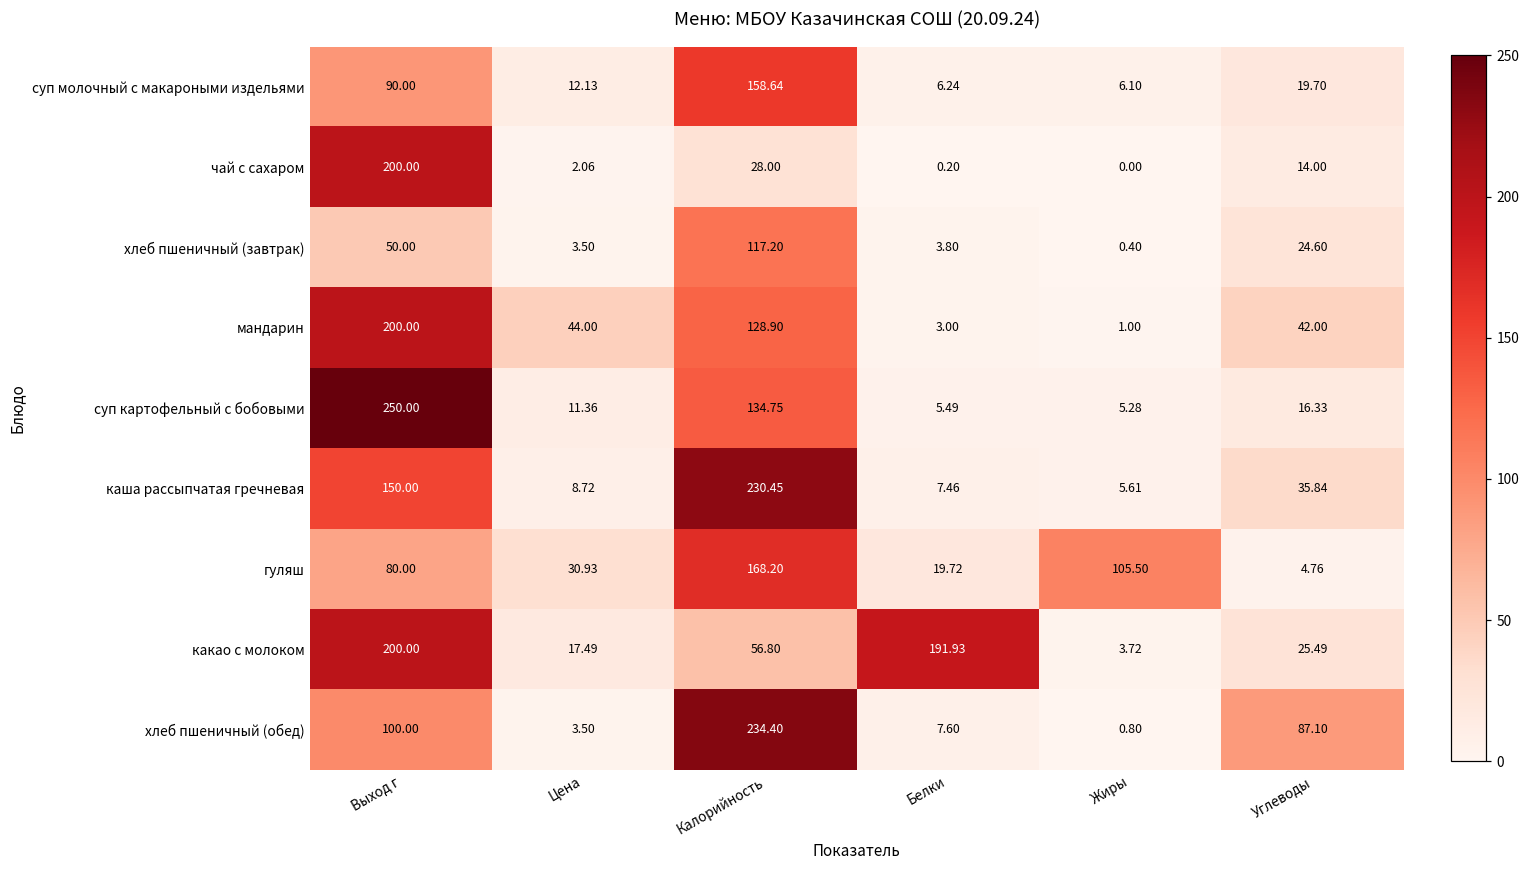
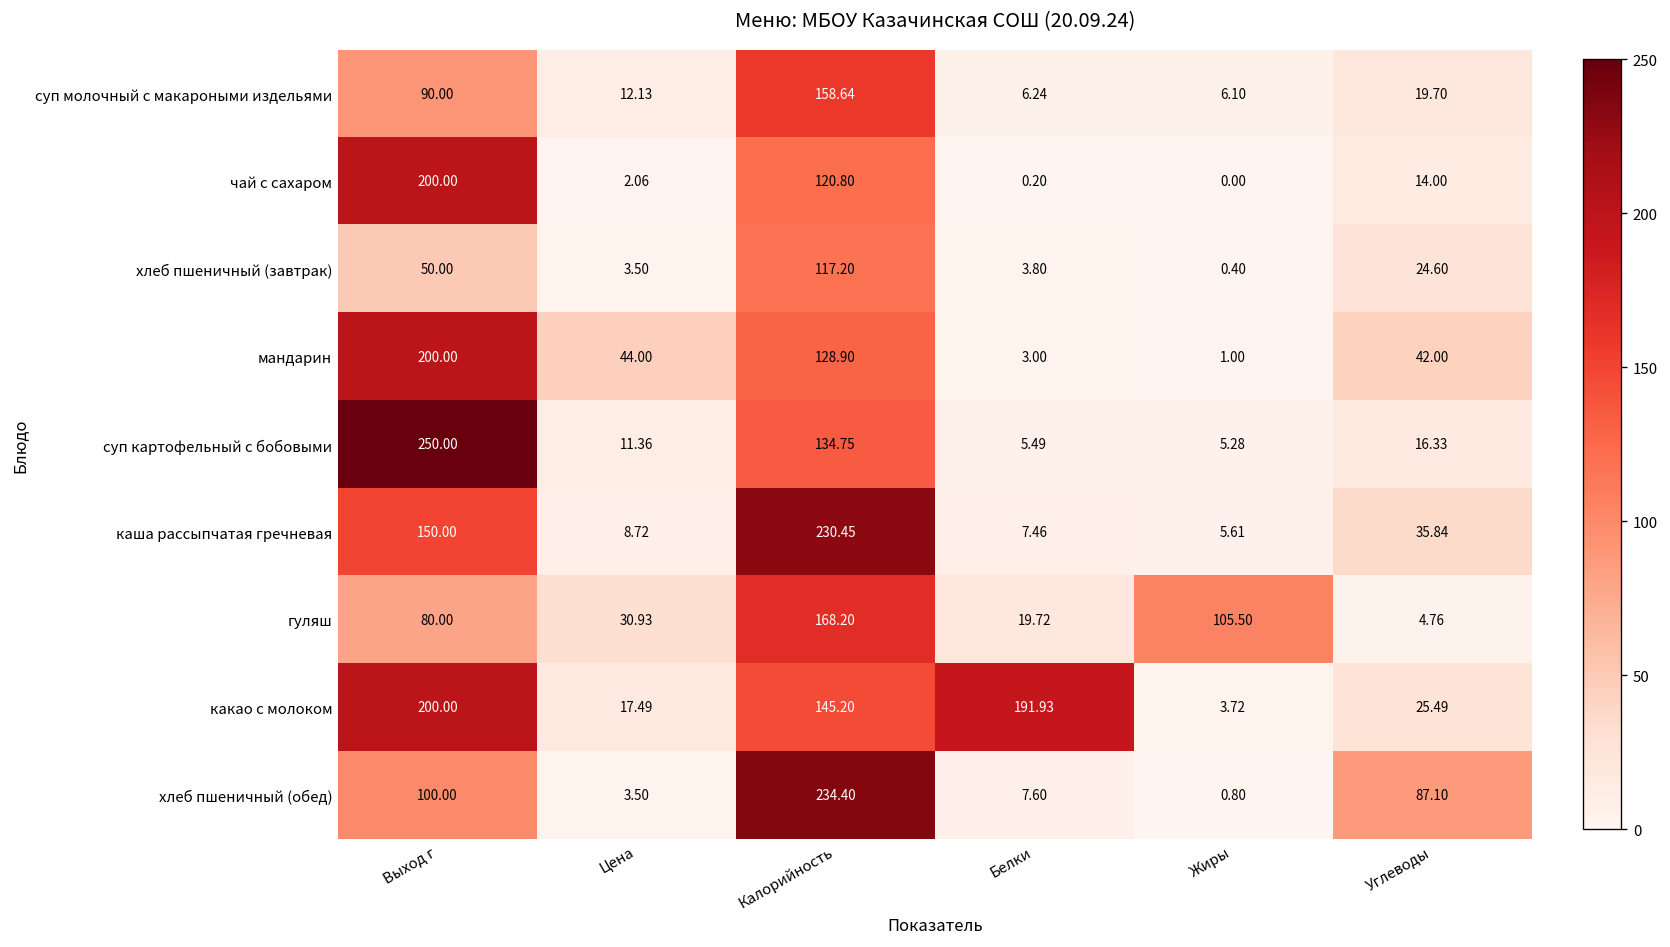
  {
    "суп молочный с макароными издельями": {
      "Выход г": 90.00,
      "Цена": 12.13,
      "Калорийность": 158.64,
      "Белки": 6.24,
      "Жиры": 6.10,
      "Углеводы": 19.70
    },
    "чай с сахаром": {
      "Выход г": 200.00,
      "Цена": 2.06,
-     "Калорийность": 28.00,
+     "Калорийность": 120.80,
      "Белки": 0.20,
      "Жиры": 0.00,
      "Углеводы": 14.00
    },
    "хлеб пшеничный (завтрак)": {
      "Выход г": 50.00,
      "Цена": 3.50,
      "Калорийность": 117.20,
      "Белки": 3.80,
      "Жиры": 0.40,
      "Углеводы": 24.60
    },
    "мандарин": {
      "Выход г": 200.00,
      "Цена": 44.00,
      "Калорийность": 128.90,
      "Белки": 3.00,
      "Жиры": 1.00,
      "Углеводы": 42.00
    },
    "суп картофельный с бобовыми": {
      "Выход г": 250.00,
      "Цена": 11.36,
      "Калорийность": 134.75,
      "Белки": 5.49,
      "Жиры": 5.28,
      "Углеводы": 16.33
    },
    "каша рассыпчатая гречневая": {
      "Выход г": 150.00,
      "Цена": 8.72,
      "Калорийность": 230.45,
      "Белки": 7.46,
      "Жиры": 5.61,
      "Углеводы": 35.84
    },
    "гуляш": {
      "Выход г": 80.00,
      "Цена": 30.93,
      "Калорийность": 168.20,
      "Белки": 19.72,
      "Жиры": 105.50,
      "Углеводы": 4.76
    },
    "какао с молоком": {
      "Выход г": 200.00,
      "Цена": 17.49,
-     "Калорийность": 56.80,
+     "Калорийность": 145.20,
      "Белки": 191.93,
      "Жиры": 3.72,
      "Углеводы": 25.49
    },
    "хлеб пшеничный (обед)": {
      "Выход г": 100.00,
      "Цена": 3.50,
      "Калорийность": 234.40,
      "Белки": 7.60,
      "Жиры": 0.80,
      "Углеводы": 87.10
    }
  }
